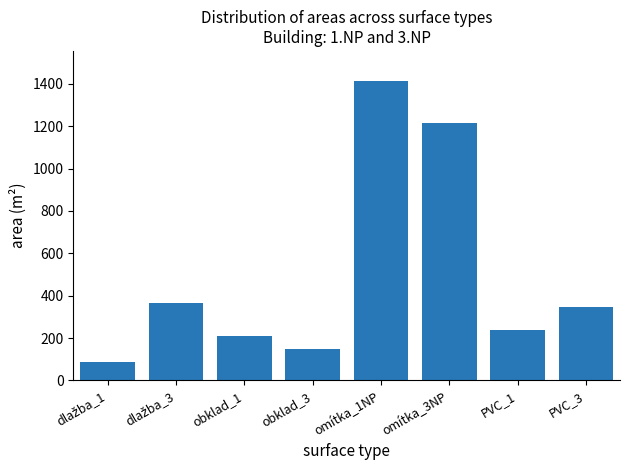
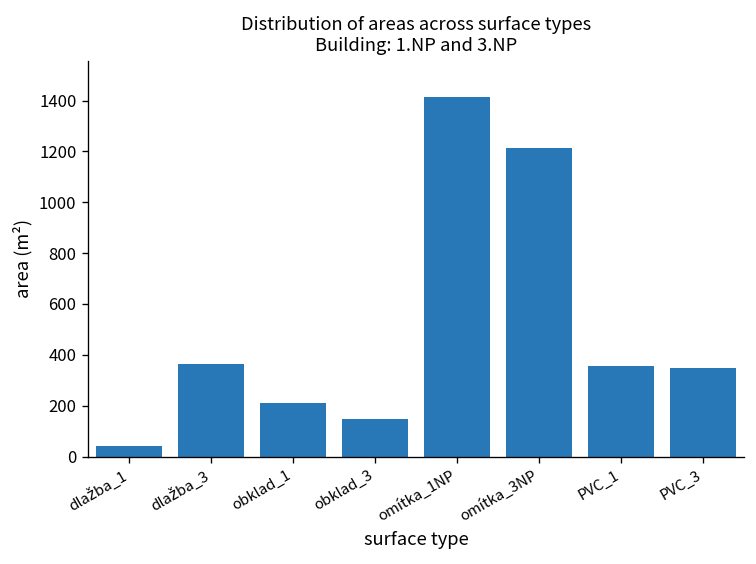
  {
-   "dlažba_1": 90,
+   "dlažba_1": 40,
    "dlažba_3": 360,
    "obklad_1": 210,
    "obklad_3": 150,
    "omítka_1NP": 1410,
    "omítka_3NP": 1210,
-   "PVC_1": 240,
+   "PVC_1": 360,
    "PVC_3": 350
  }
